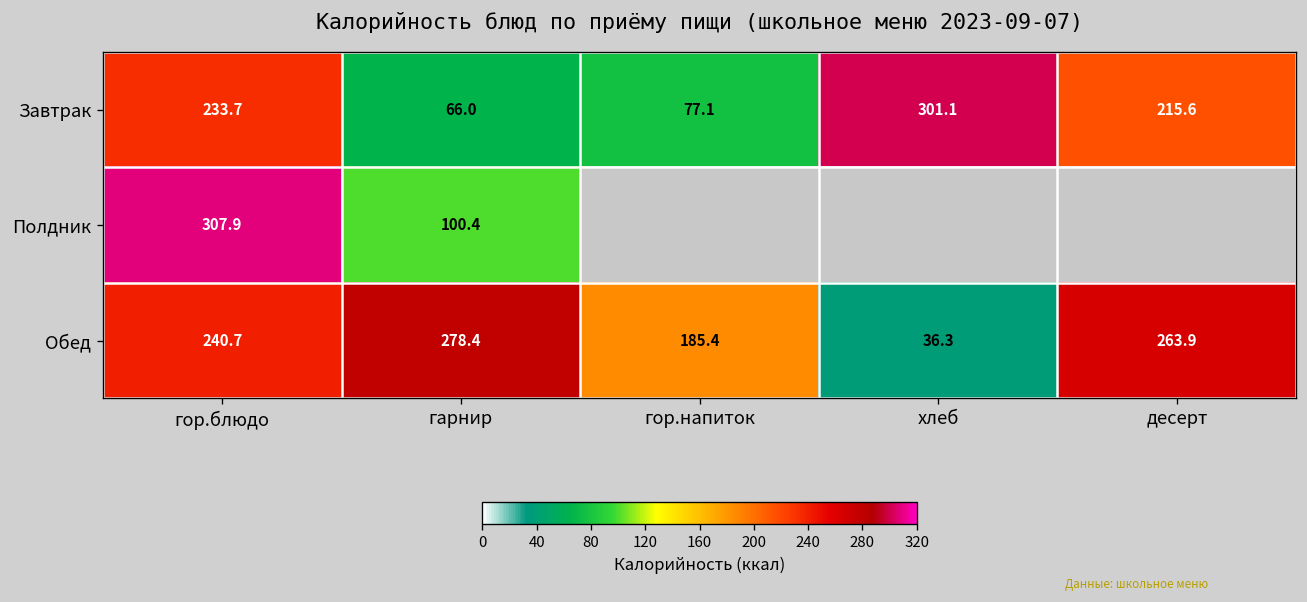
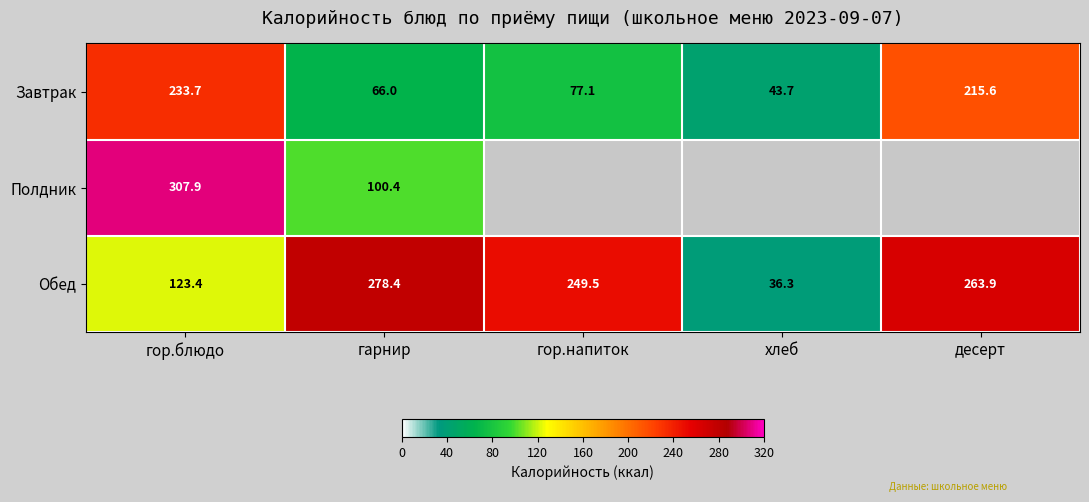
  {
    "Завтрак": {
      "гор.блюдо": 233.7,
      "гарнир": 66.0,
      "гор.напиток": 77.1,
-     "хлеб": 301.1,
+     "хлеб": 43.7,
      "десерт": 215.6
    },
    "Полдник": {
      "гор.блюдо": 307.9,
      "гарнир": 100.4
    },
    "Обед": {
-     "гор.блюдо": 240.7,
+     "гор.блюдо": 123.4,
      "гарнир": 278.4,
-     "гор.напиток": 185.4,
+     "гор.напиток": 249.5,
      "хлеб": 36.3,
      "десерт": 263.9
    }
  }
